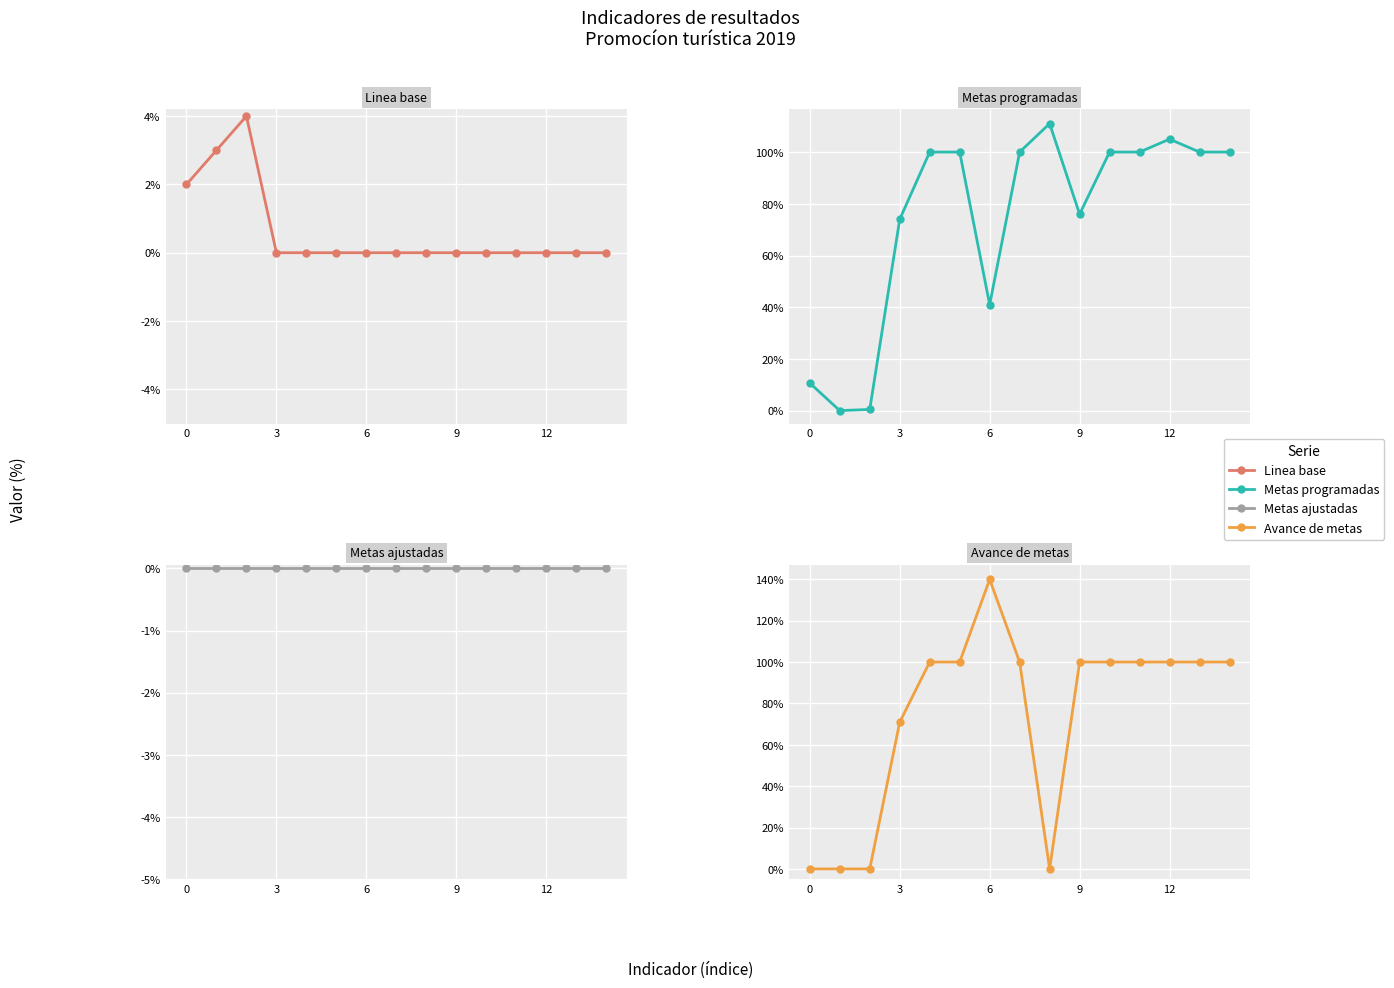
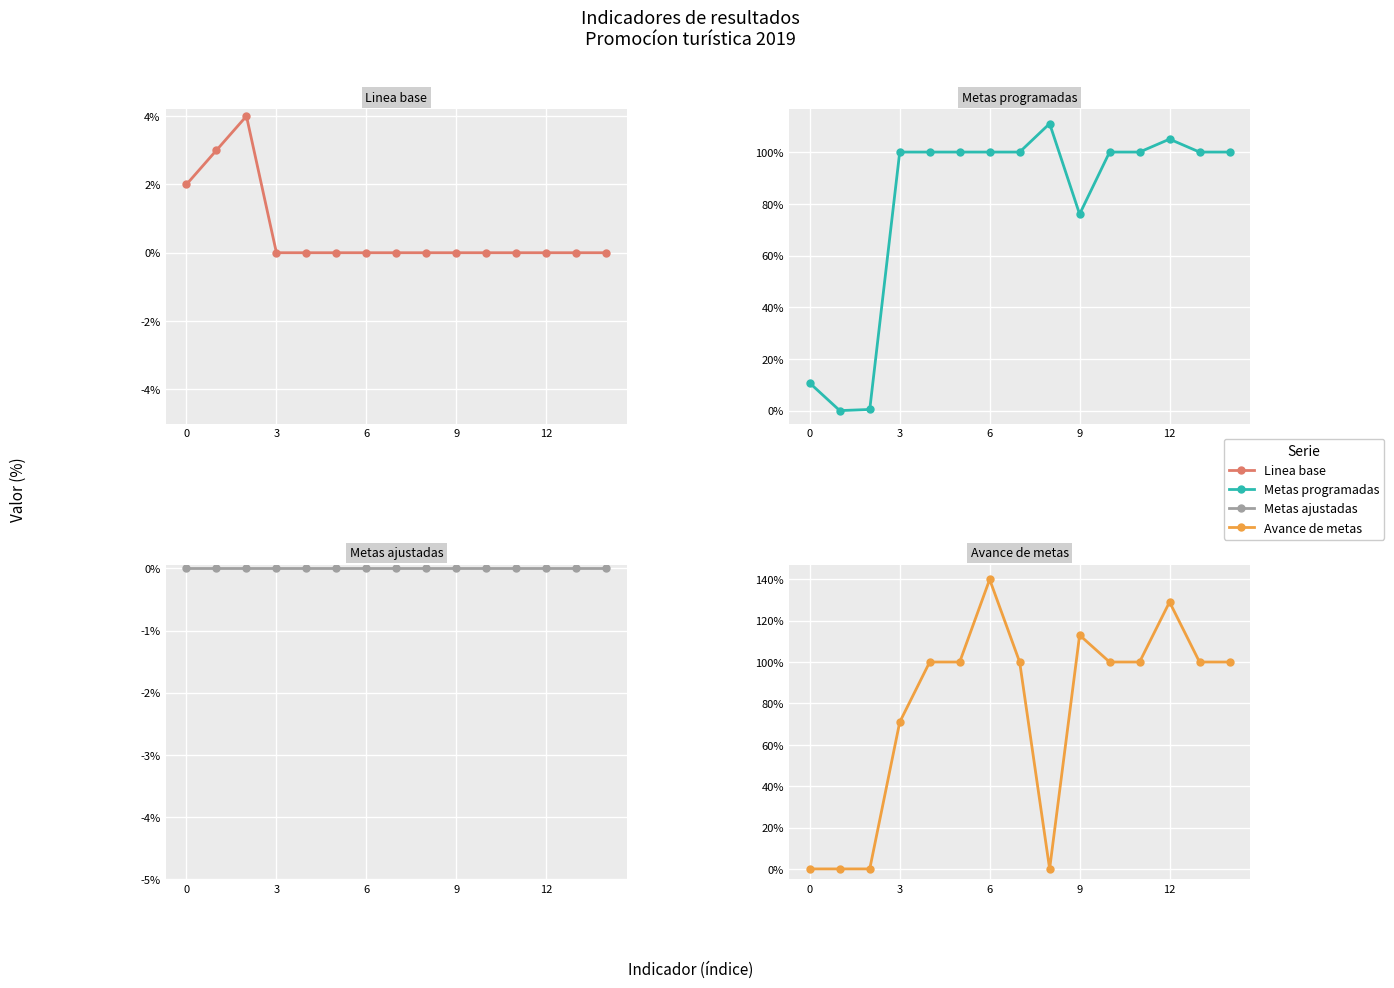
  {
    "Linea base": {
      "0": "2.0%",
      "3": "0.0%",
      "6": "0.0%",
      "9": "0.0%",
      "12": "0.0%"
    },
    "Metas programadas": {
      "0": "11%",
-     "3": "74%",
-     "6": "41%",
+     "3": "100%",
+     "6": "100%",
      "9": "76%",
      "12": "105%"
    },
    "Metas ajustadas": {
      "0": "0.0%",
      "3": "0.0%",
      "6": "0.0%",
      "9": "0.0%",
      "12": "0.0%"
    },
    "Avance de metas": {
      "0": "0%",
      "3": "71%",
      "6": "140%",
-     "9": "100%",
-     "12": "100%"
+     "9": "113%",
+     "12": "129%"
    }
  }
